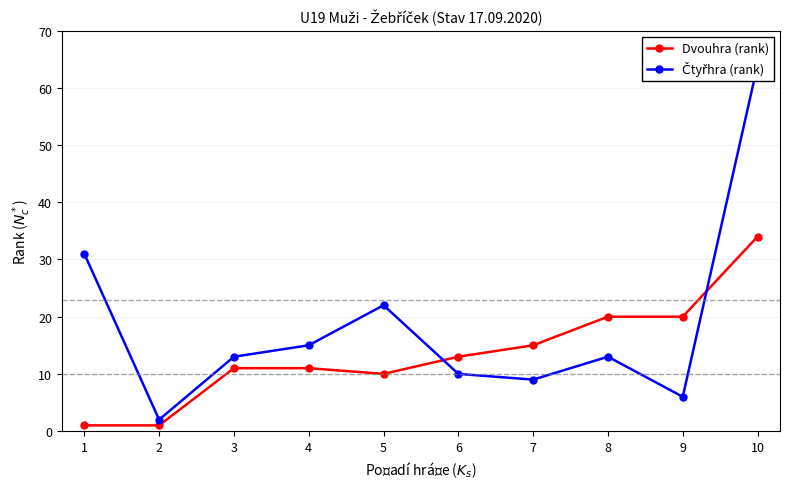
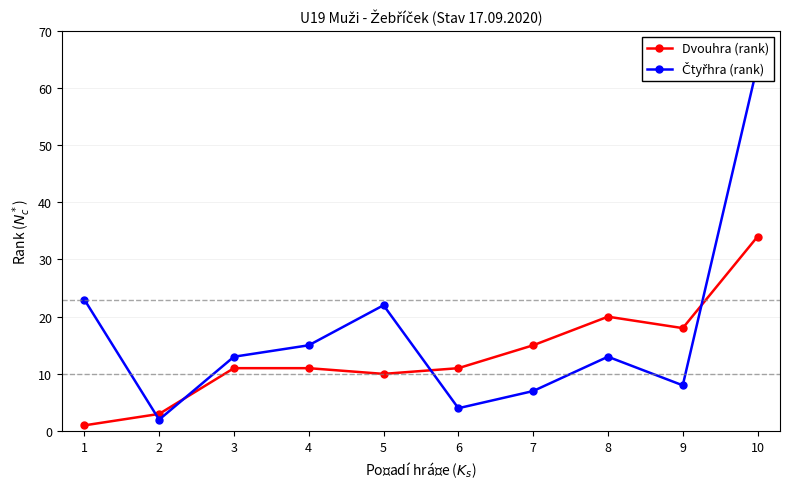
  {
    "Dvouhra (rank)": {
      "1": 1,
-     "2": 1,
+     "2": 3,
      "3": 11,
      "4": 11,
      "5": 10,
-     "6": 13,
+     "6": 11,
      "7": 15,
      "8": 20,
-     "9": 20,
+     "9": 18,
      "10": 34
    },
    "Čtyřhra (rank)": {
-     "1": 31,
+     "1": 23,
      "2": 2,
      "3": 13,
      "4": 15,
      "5": 22,
-     "6": 10,
-     "7": 9,
+     "6": 4,
+     "7": 7,
      "8": 13,
-     "9": 6
+     "9": 8
    }
  }
